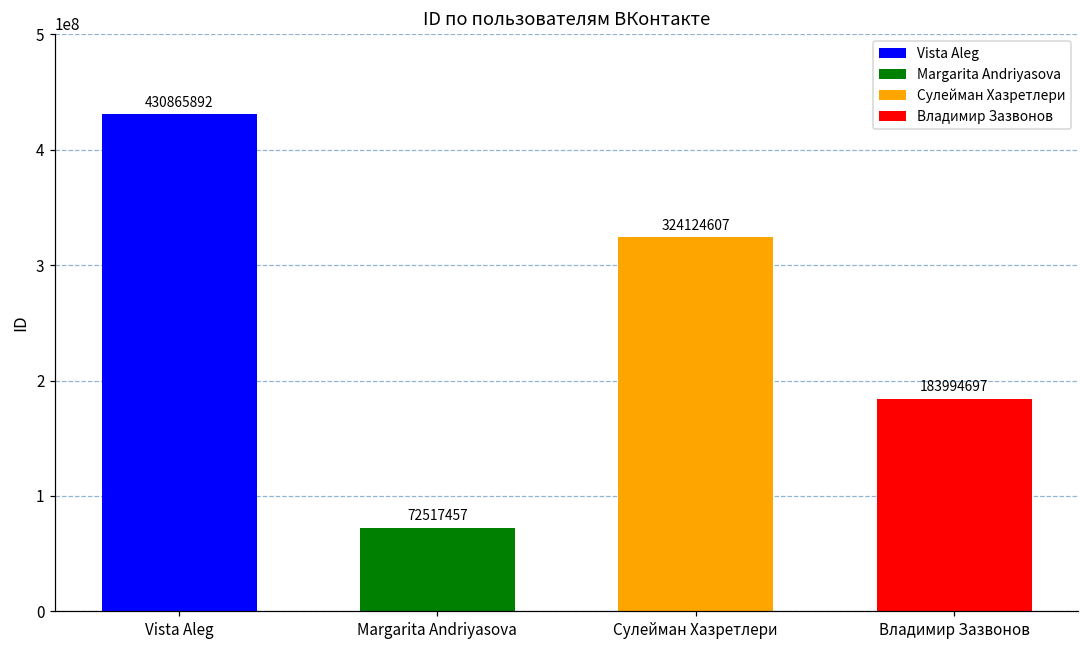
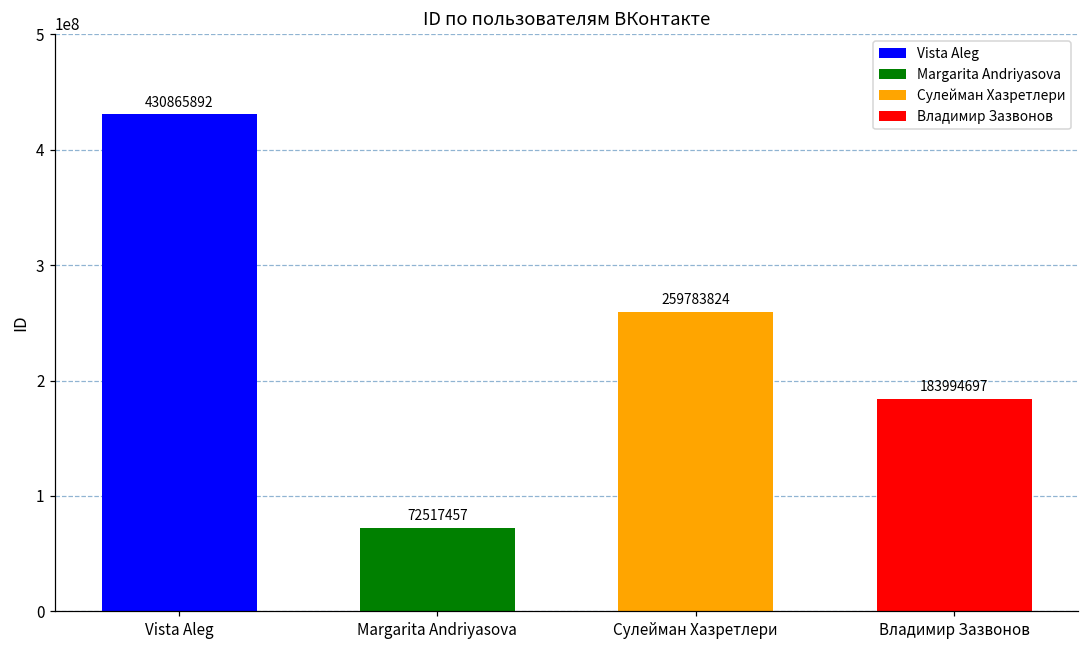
  {
    "Vista Aleg": 430865892,
    "Margarita Andriyasova": 72517457,
-   "Сулейман Хазретлери": 324124607,
+   "Сулейман Хазретлери": 259783824,
    "Владимир Зазвонов": 183994697
  }
